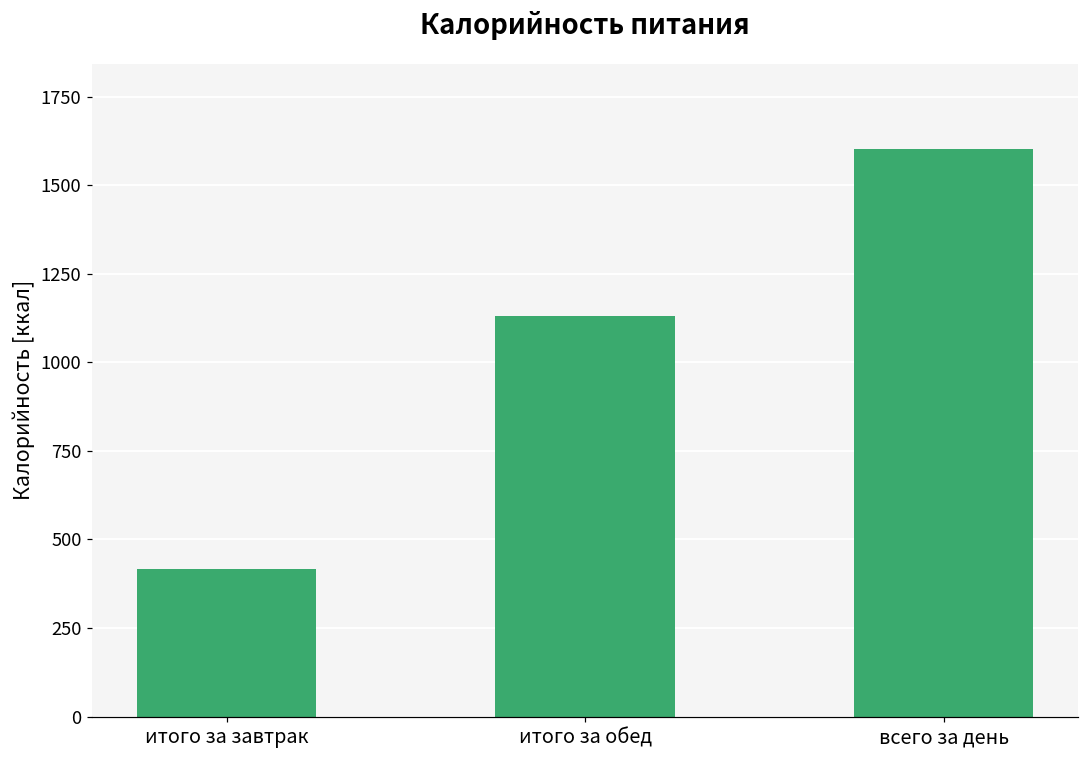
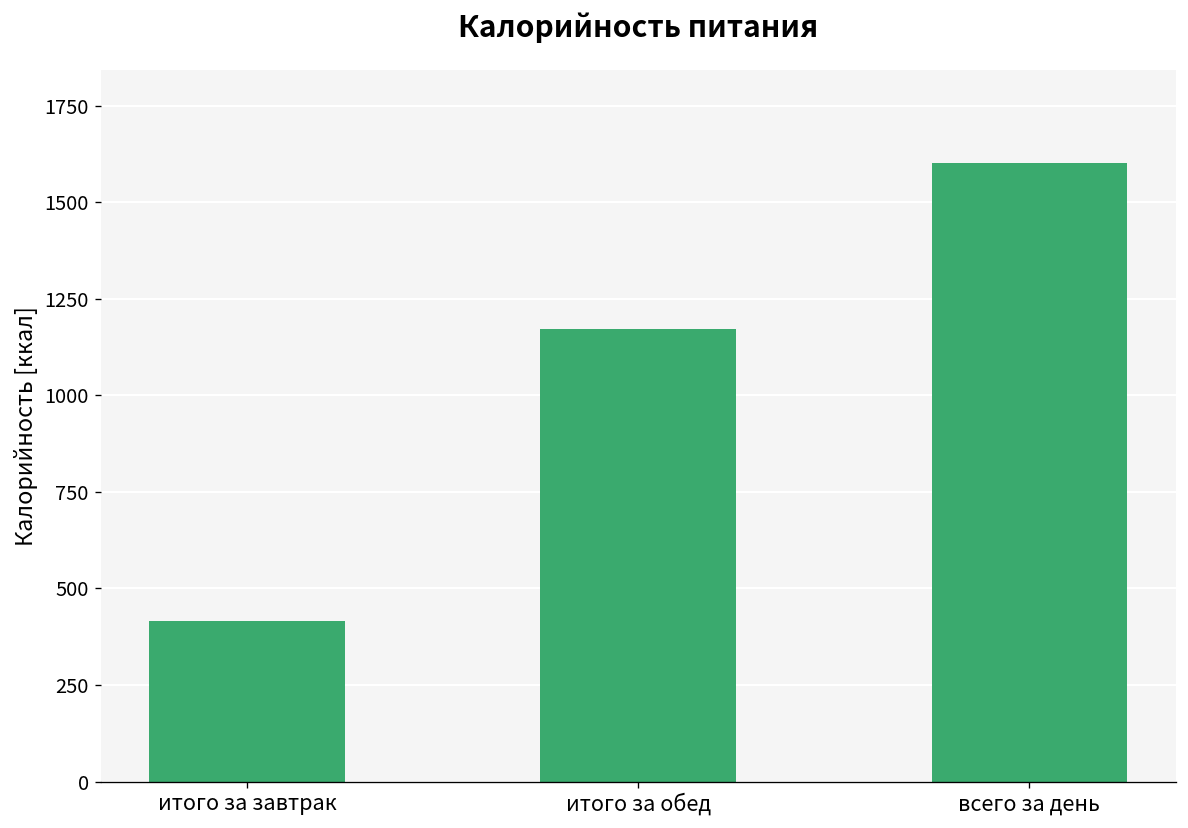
  {
    "итого за завтрак": 420,
-   "итого за обед": 1130,
+   "итого за обед": 1170,
    "всего за день": 1600
  }
